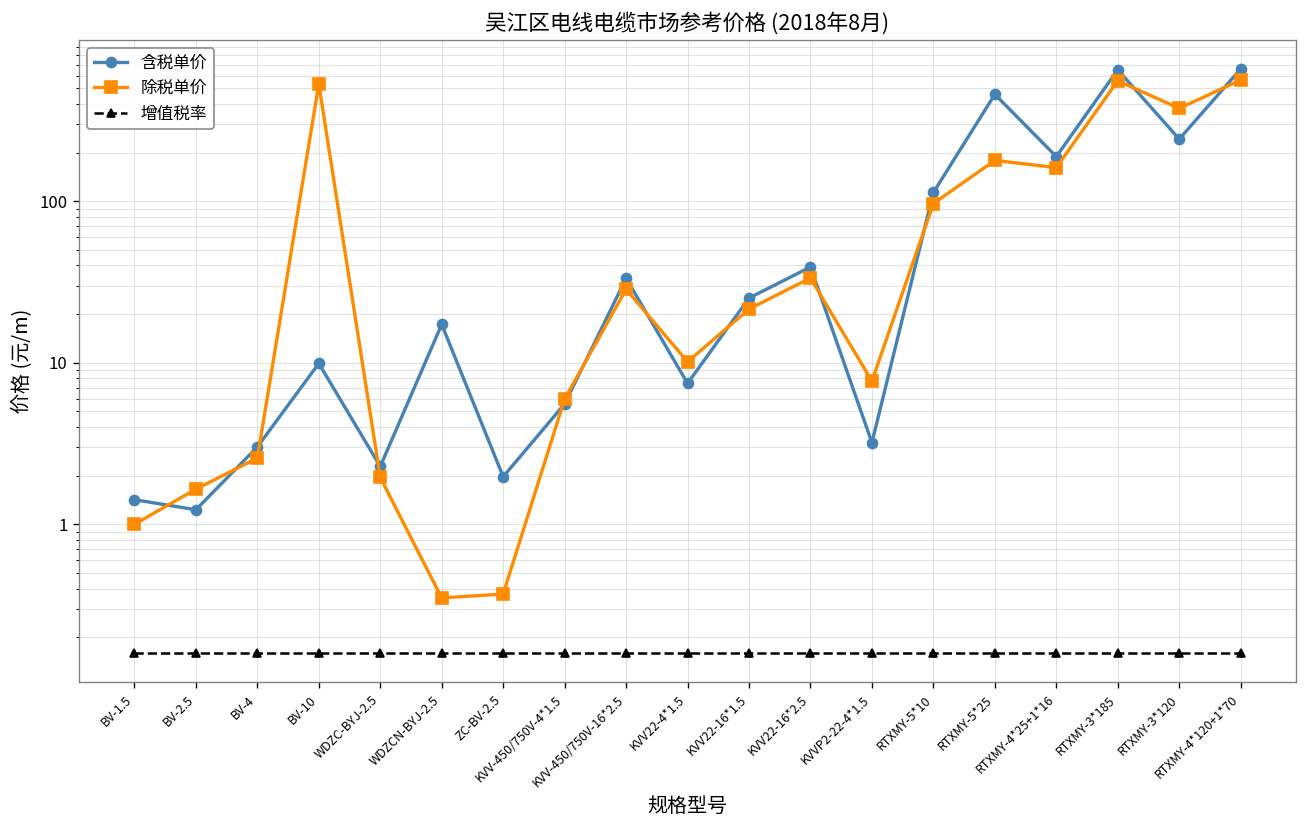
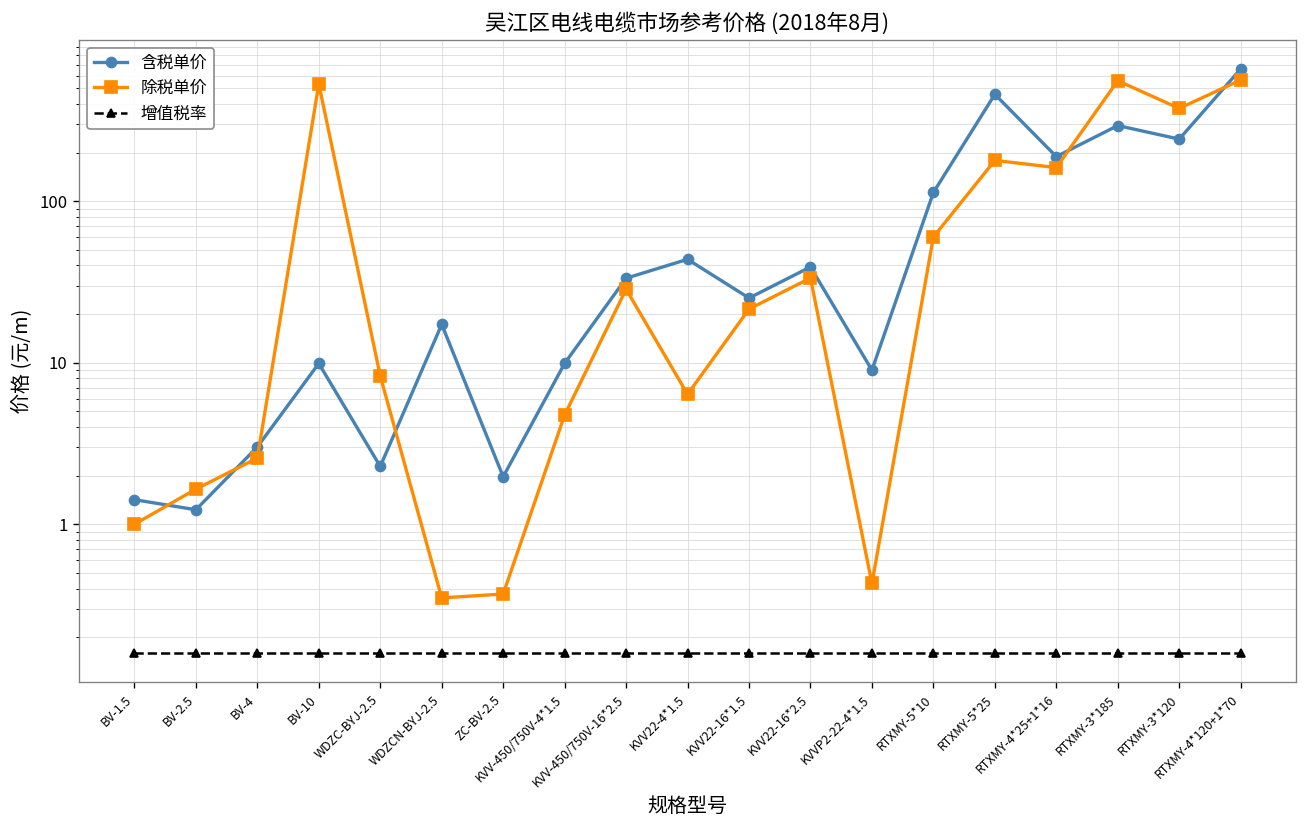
  {
    "含税单价": {
      "BV-1.5": 1.4,
      "BV-2.5": 1.2,
      "BV-4": 3.0,
      "BV-10": 10,
      "WDZC-BYJ-2.5": 2.3,
      "WDZCN-BYJ-2.5": 17,
      "ZC-BV-2.5": 2.0,
-     "KVV-450/750V-4*1.5": 5.6,
+     "KVV-450/750V-4*1.5": 10,
      "KVV-450/750V-16*2.5": 33,
-     "KVV22-4*1.5": 7,
+     "KVV22-4*1.5": 44,
      "KVV22-16*1.5": 25,
      "KVV22-16*2.5": 39,
-     "KVVP2-22-4*1.5": 3.2,
+     "KVVP2-22-4*1.5": 9,
      "RTXMY-5*10": 110,
      "RTXMY-5*25": 460,
      "RTXMY-4*25+1*16": 190,
-     "RTXMY-3*185": 700,
+     "RTXMY-3*185": 290,
      "RTXMY-3*120": 240,
      "RTXMY-4*120+1*70": 700
    },
    "除税单价": {
      "BV-1.5": 1.0,
      "BV-2.5": 1.7,
      "BV-4": 2.6,
      "BV-10": 530,
-     "WDZC-BYJ-2.5": 2.0,
+     "WDZC-BYJ-2.5": 8,
      "WDZCN-BYJ-2.5": 0.35,
      "ZC-BV-2.5": 0.37,
-     "KVV-450/750V-4*1.5": 6,
+     "KVV-450/750V-4*1.5": 4.8,
      "KVV-450/750V-16*2.5": 29,
-     "KVV22-4*1.5": 10,
+     "KVV22-4*1.5": 6,
      "KVV22-16*1.5": 21,
      "KVV22-16*2.5": 33,
-     "KVVP2-22-4*1.5": 8,
-     "RTXMY-5*10": 100,
+     "KVVP2-22-4*1.5": 0.43,
+     "RTXMY-5*10": 60,
      "RTXMY-5*25": 180,
      "RTXMY-4*25+1*16": 160,
      "RTXMY-3*185": 560,
      "RTXMY-3*120": 380,
      "RTXMY-4*120+1*70": 560
    },
    "增值税率": {
      "BV-1.5": 0.16,
      "BV-2.5": 0.16,
      "BV-4": 0.16,
      "BV-10": 0.16,
      "WDZC-BYJ-2.5": 0.16,
      "WDZCN-BYJ-2.5": 0.16,
      "ZC-BV-2.5": 0.16,
      "KVV-450/750V-4*1.5": 0.16,
      "KVV-450/750V-16*2.5": 0.16,
      "KVV22-4*1.5": 0.16,
      "KVV22-16*1.5": 0.16,
      "KVV22-16*2.5": 0.16,
      "KVVP2-22-4*1.5": 0.16,
      "RTXMY-5*10": 0.16,
      "RTXMY-5*25": 0.16,
      "RTXMY-4*25+1*16": 0.16,
      "RTXMY-3*185": 0.16,
      "RTXMY-3*120": 0.16,
      "RTXMY-4*120+1*70": 0.16
    }
  }
